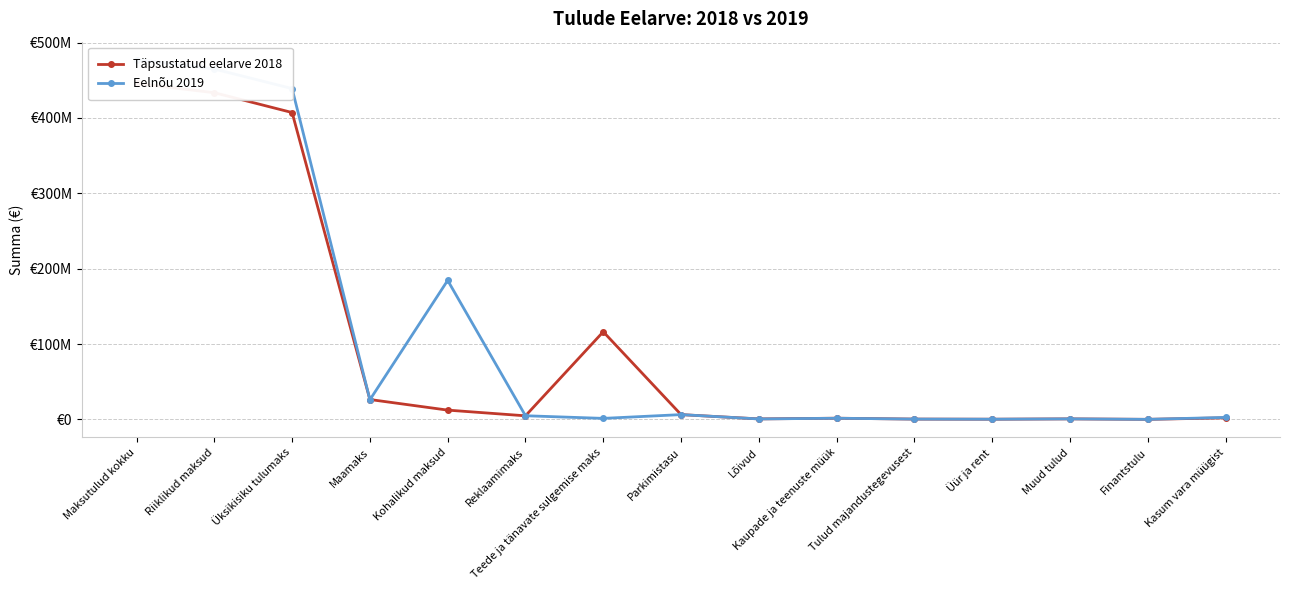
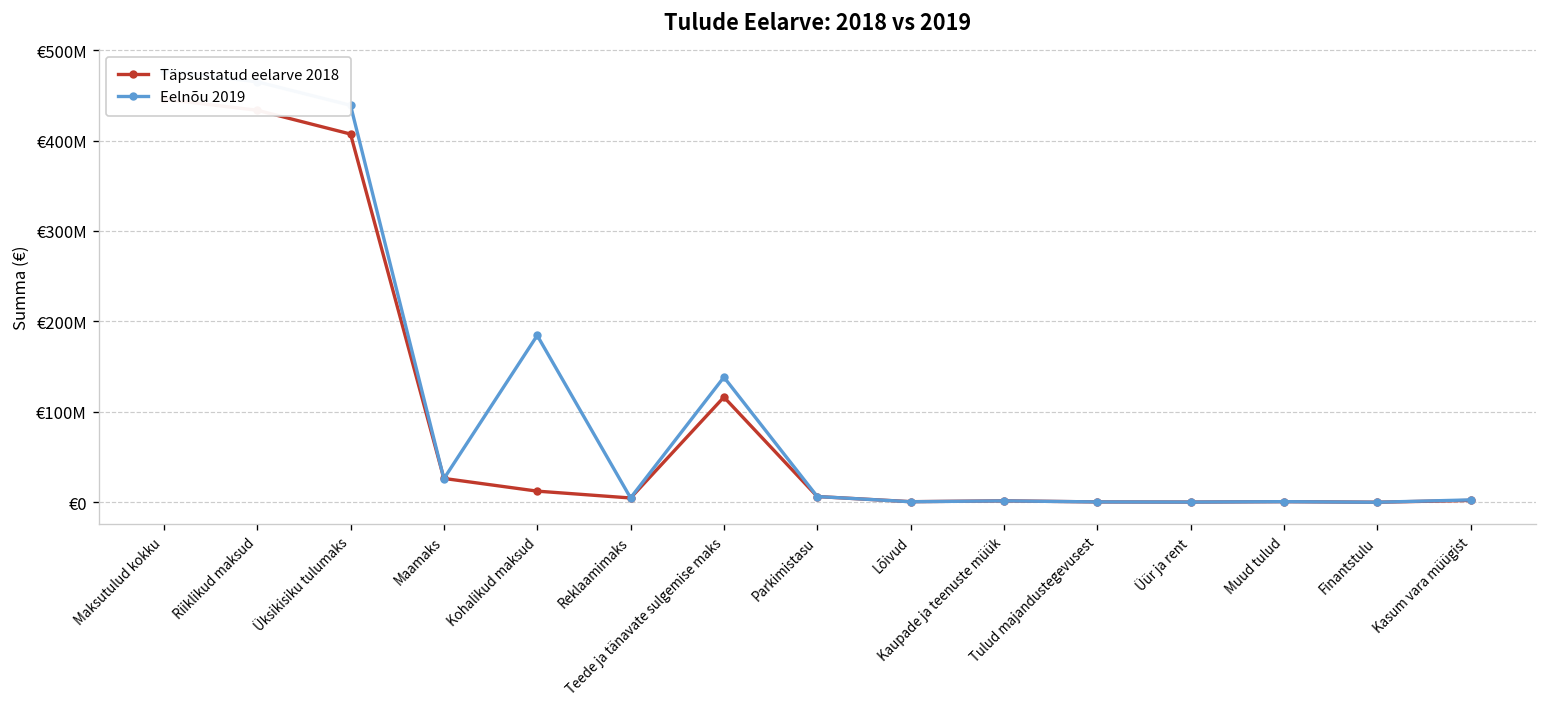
  {
    "Täpsustatud eelarve 2018": {
      "Üksikisiku tulumaks": "€410000000",
      "Kohalikud maksud": "€10000000",
      "Teede ja tänavate sulgemise maks": "€120000000"
    },
    "Eelnõu 2019": {
      "Kohalikud maksud": "€180000000",
-     "Teede ja tänavate sulgemise maks": "€0"
+     "Teede ja tänavate sulgemise maks": "€140000000"
    }
  }
